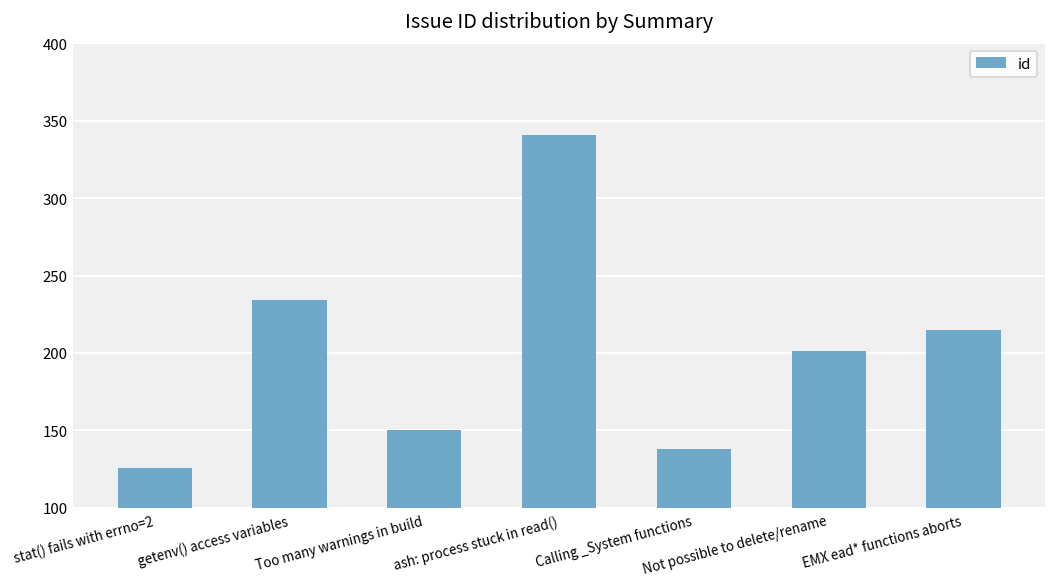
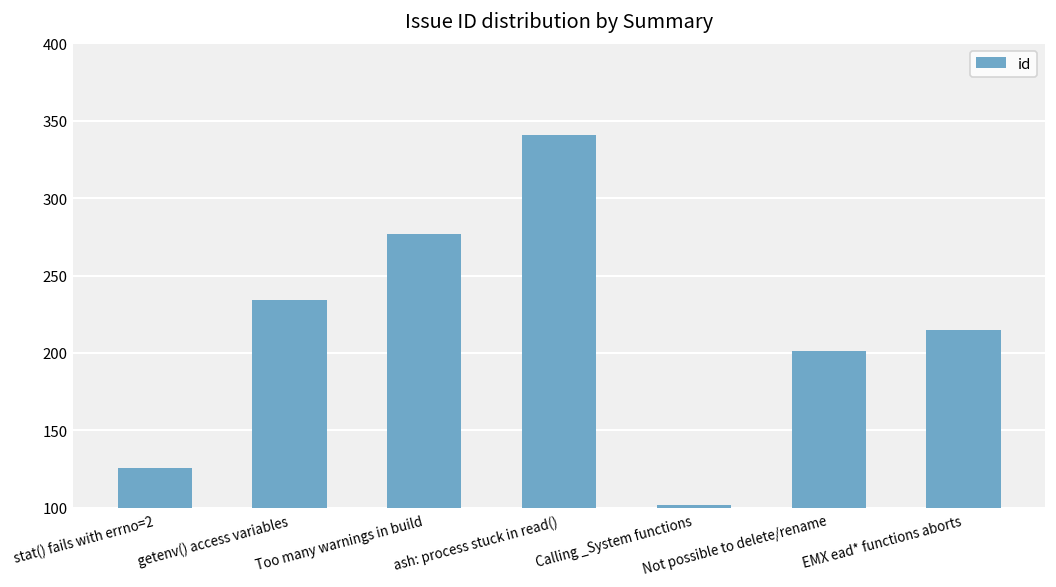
  {
    "stat() fails with errno=2": 126,
    "getenv() access variables": 234,
-   "Too many warnings in build": 150,
+   "Too many warnings in build": 277,
    "ash: process stuck in read()": 341,
-   "Calling _System functions": 138,
+   "Calling _System functions": 102,
    "Not possible to delete/rename": 201,
    "EMX ead* functions aborts": 215
  }
